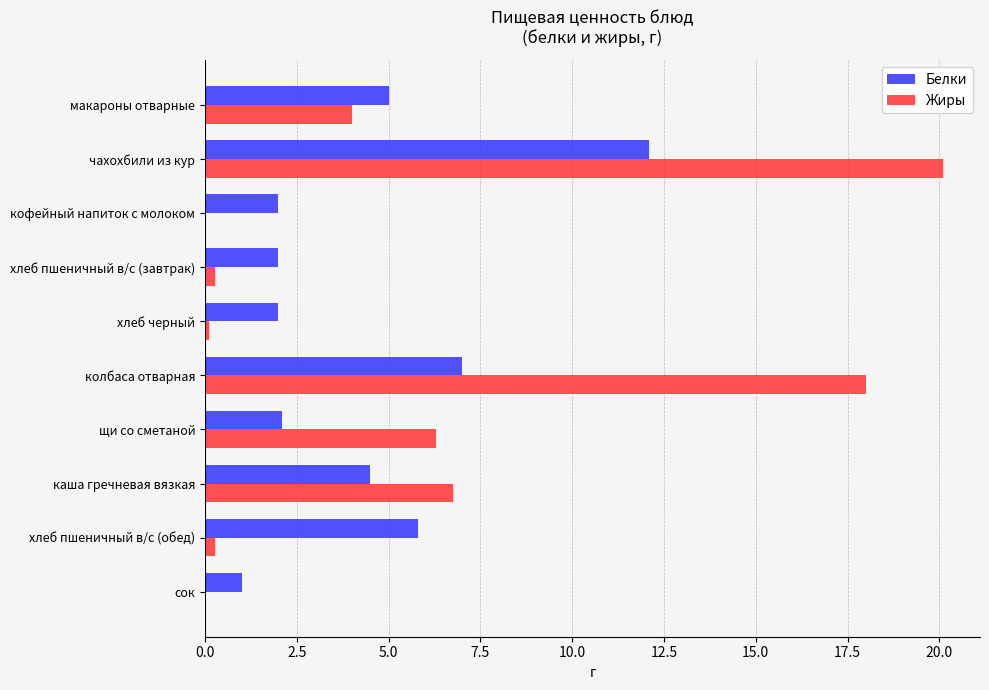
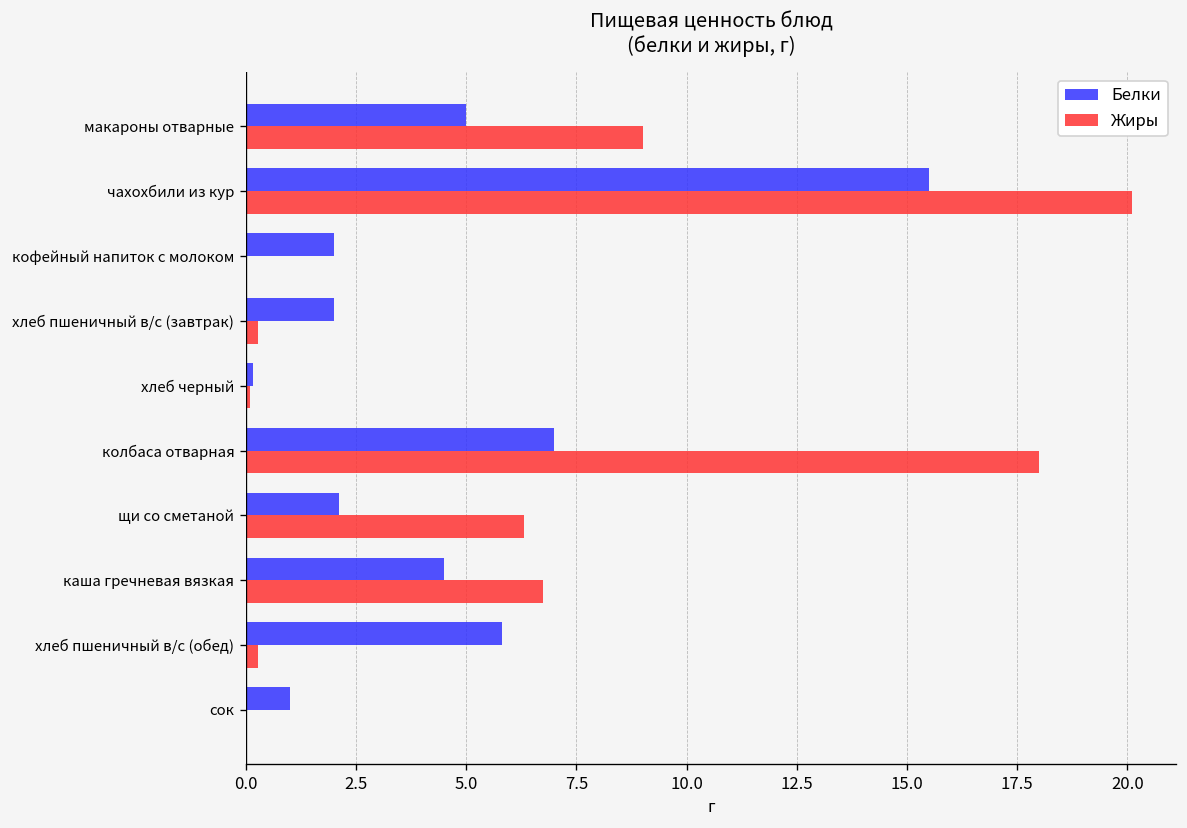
  {
    "Белки": {
      "макароны отварные": 5.0,
-     "чахохбили из кур": 12.1,
+     "чахохбили из кур": 15.5,
      "кофейный напиток с молоком": 2.0,
      "хлеб пшеничный в/с (завтрак)": 2.0,
-     "хлеб черный": 2.0,
+     "хлеб черный": 0.2,
      "колбаса отварная": 7.0,
      "щи со сметаной": 2.1,
      "каша гречневая вязкая": 4.5,
      "хлеб пшеничный в/с (обед)": 5.8,
      "сок": 1.0
    },
    "Жиры": {
-     "макароны отварные": 4,
+     "макароны отварные": 9,
      "чахохбили из кур": 20.1,
      "кофейный напиток с молоком": 0,
      "хлеб пшеничный в/с (завтрак)": 0.3,
      "хлеб черный": 0.1,
      "колбаса отварная": 18,
      "щи со сметаной": 6.3,
      "каша гречневая вязкая": 6.8,
      "хлеб пшеничный в/с (обед)": 0.3,
      "сок": 0
    }
  }
